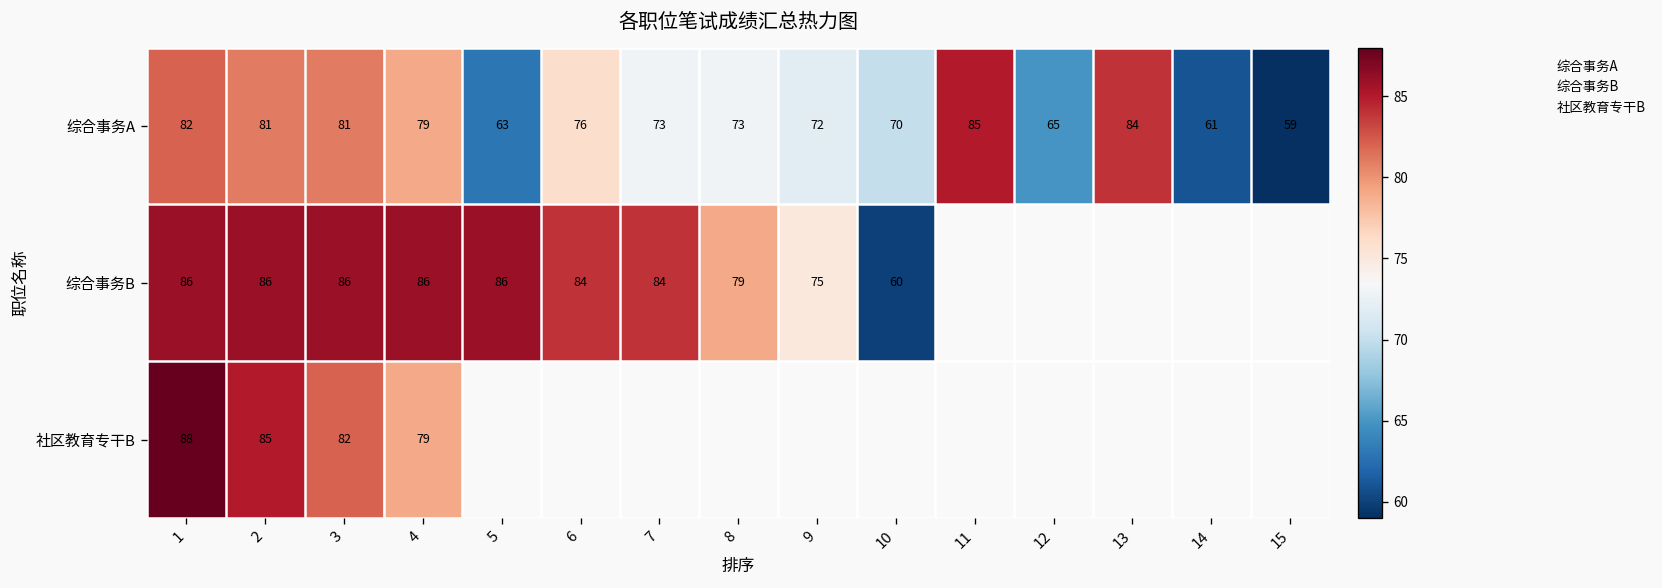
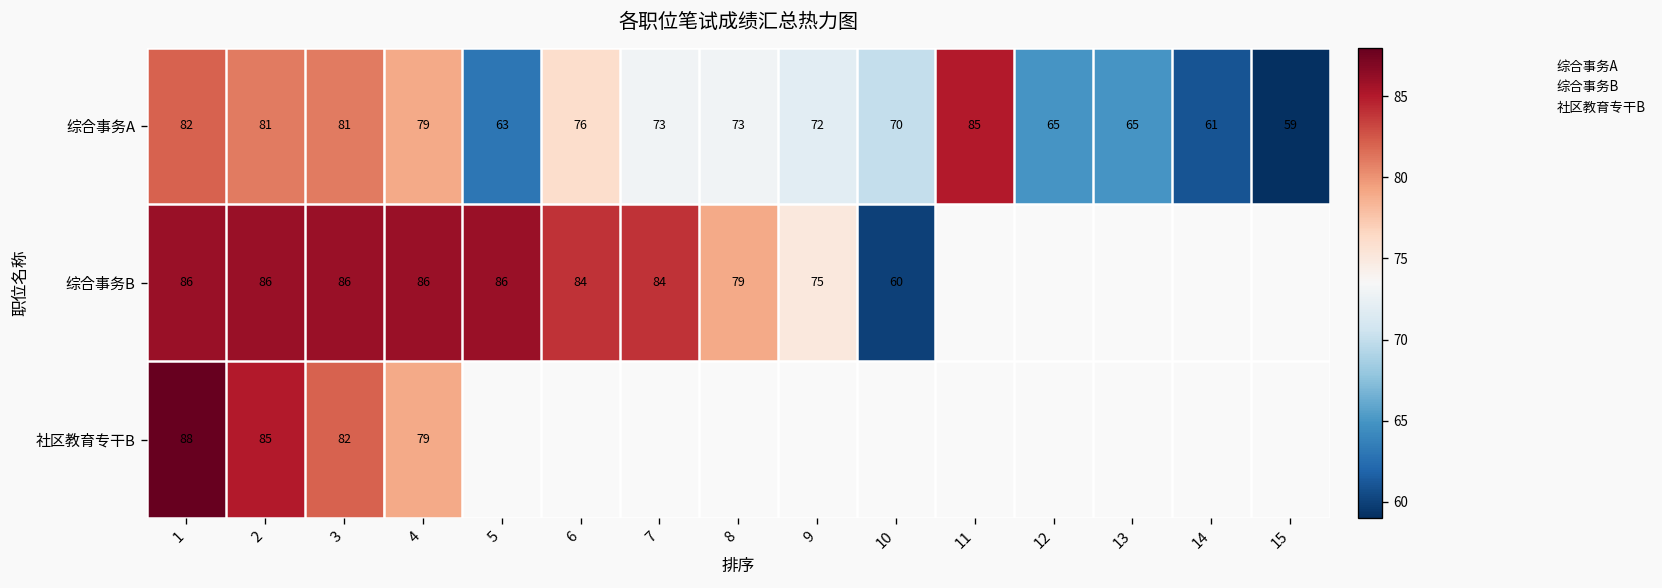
  {
    "综合事务A": {
      "1": 82,
      "2": 81,
      "3": 81,
      "4": 79,
      "5": 63,
      "6": 76,
      "7": 73,
      "8": 73,
      "9": 72,
      "10": 70,
      "11": 85,
      "12": 65,
-     "13": 84,
+     "13": 65,
      "14": 61,
      "15": 59
    },
    "综合事务B": {
      "1": 86,
      "2": 86,
      "3": 86,
      "4": 86,
      "5": 86,
      "6": 84,
      "7": 84,
      "8": 79,
      "9": 75,
      "10": 60
    },
    "社区教育专干B": {
      "1": 88,
      "2": 85,
      "3": 82,
      "4": 79
    }
  }
